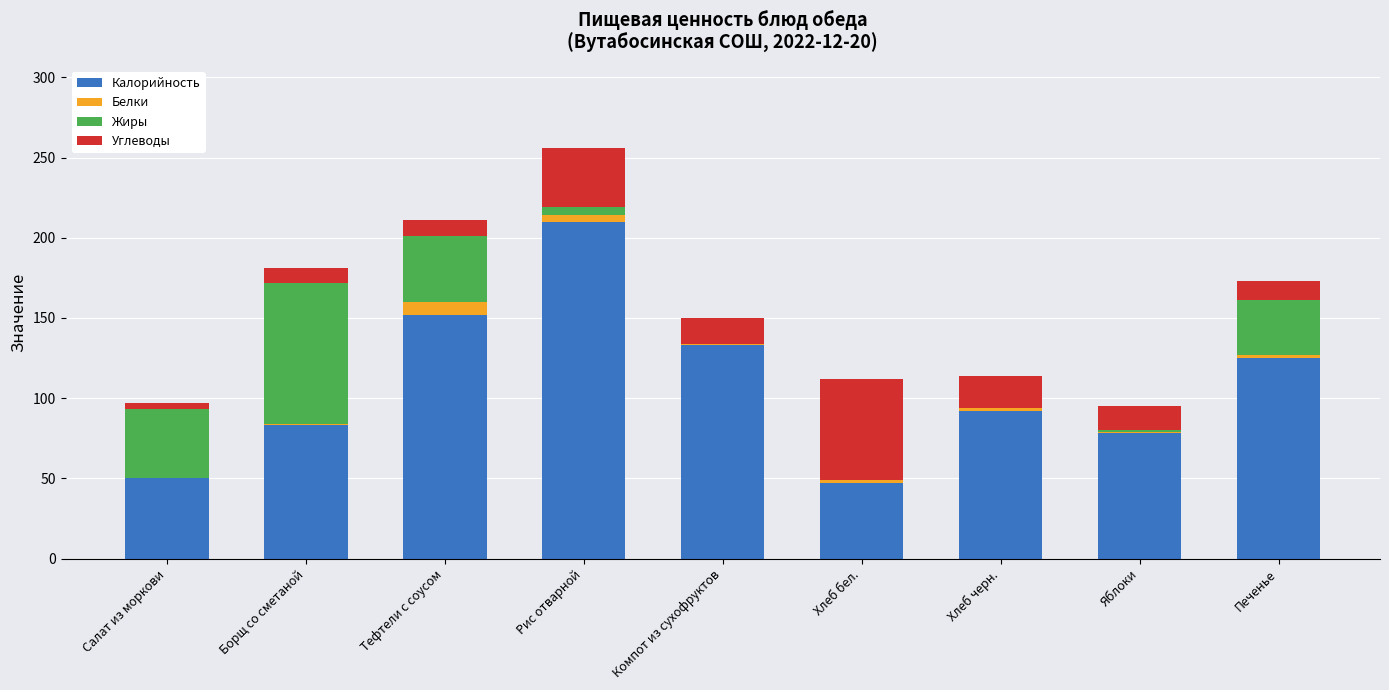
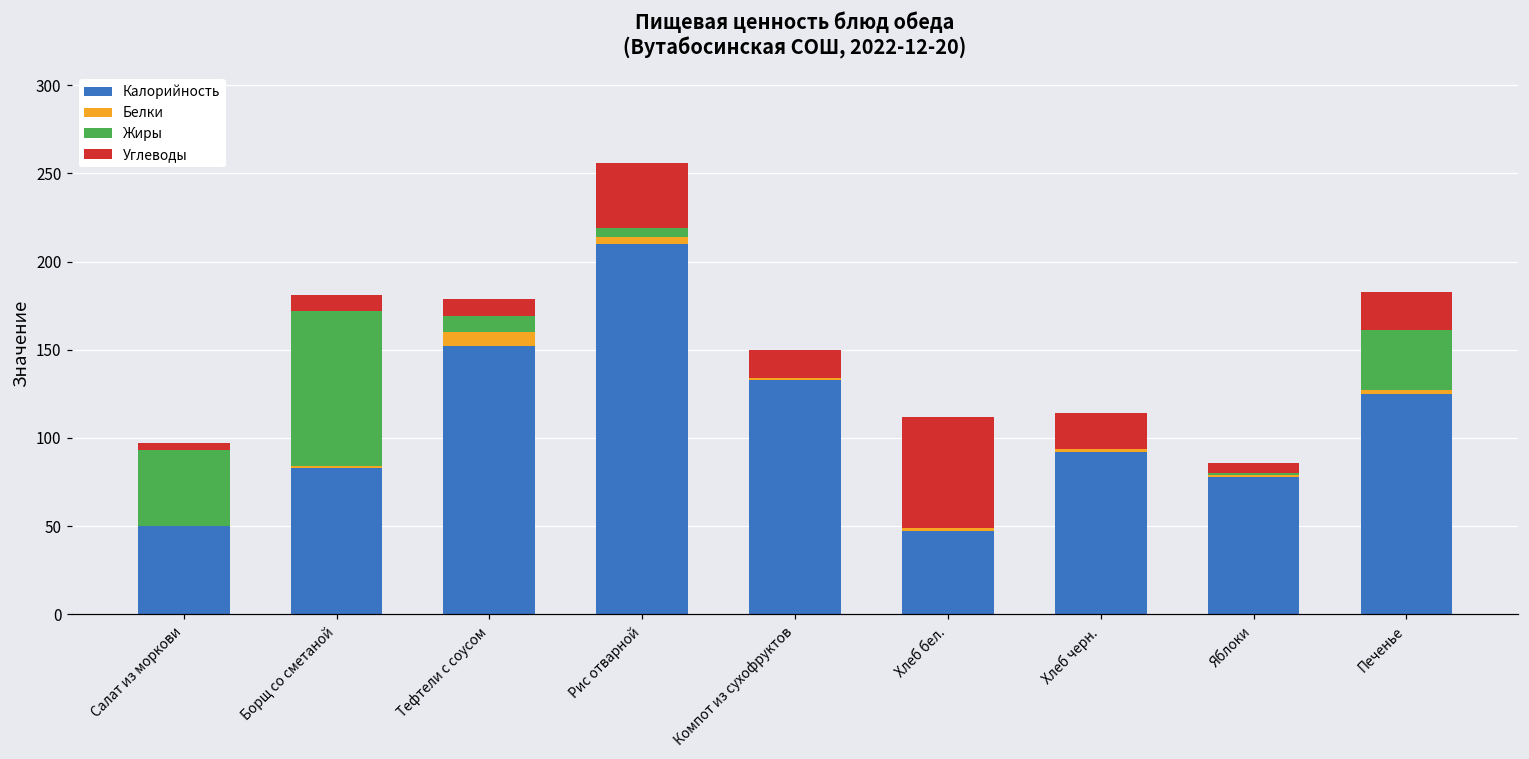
  {
    "Калорийность": {
      "Салат из моркови": 50,
      "Борщ со сметаной": 83,
      "Тефтели с соусом": 152,
      "Рис отварной": 210,
      "Компот из сухофруктов": 133,
      "Хлеб бел.": 47,
      "Хлеб черн.": 92,
      "Яблоки": 78,
      "Печенье": 125
    },
    "Белки": {
      "Салат из моркови": 0,
      "Тефтели с соусом": 8,
      "Рис отварной": 4,
      "Хлеб бел.": 2,
      "Хлеб черн.": 2,
      "Печенье": 2
    },
    "Жиры": {
      "Салат из моркови": 43,
      "Борщ со сметаной": 88,
-     "Тефтели с соусом": 41,
+     "Тефтели с соусом": 9,
      "Рис отварной": 5,
      "Компот из сухофруктов": 0,
      "Хлеб бел.": 0,
      "Хлеб черн.": 0,
      "Печенье": 34
    },
    "Углеводы": {
      "Салат из моркови": 4,
      "Борщ со сметаной": 9,
      "Тефтели с соусом": 10,
      "Рис отварной": 37,
      "Компот из сухофруктов": 16,
      "Хлеб бел.": 63,
      "Хлеб черн.": 20,
-     "Яблоки": 15,
-     "Печенье": 12
+     "Яблоки": 6,
+     "Печенье": 22
    }
  }
